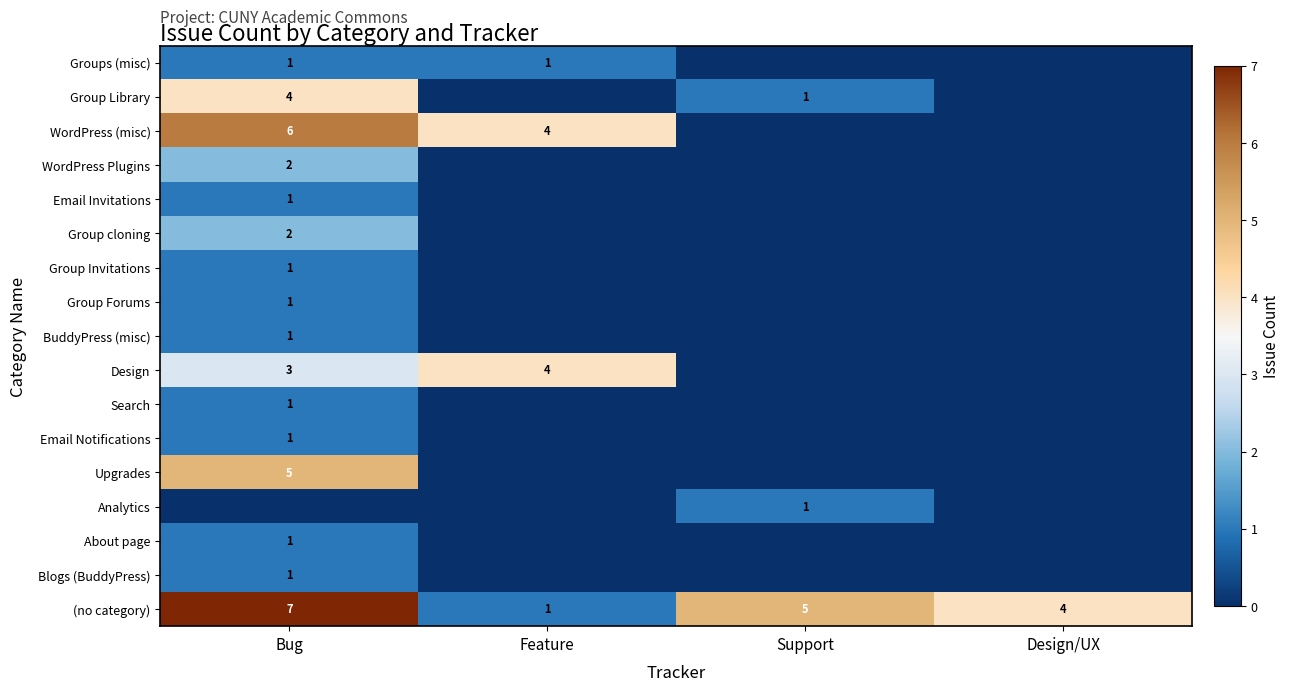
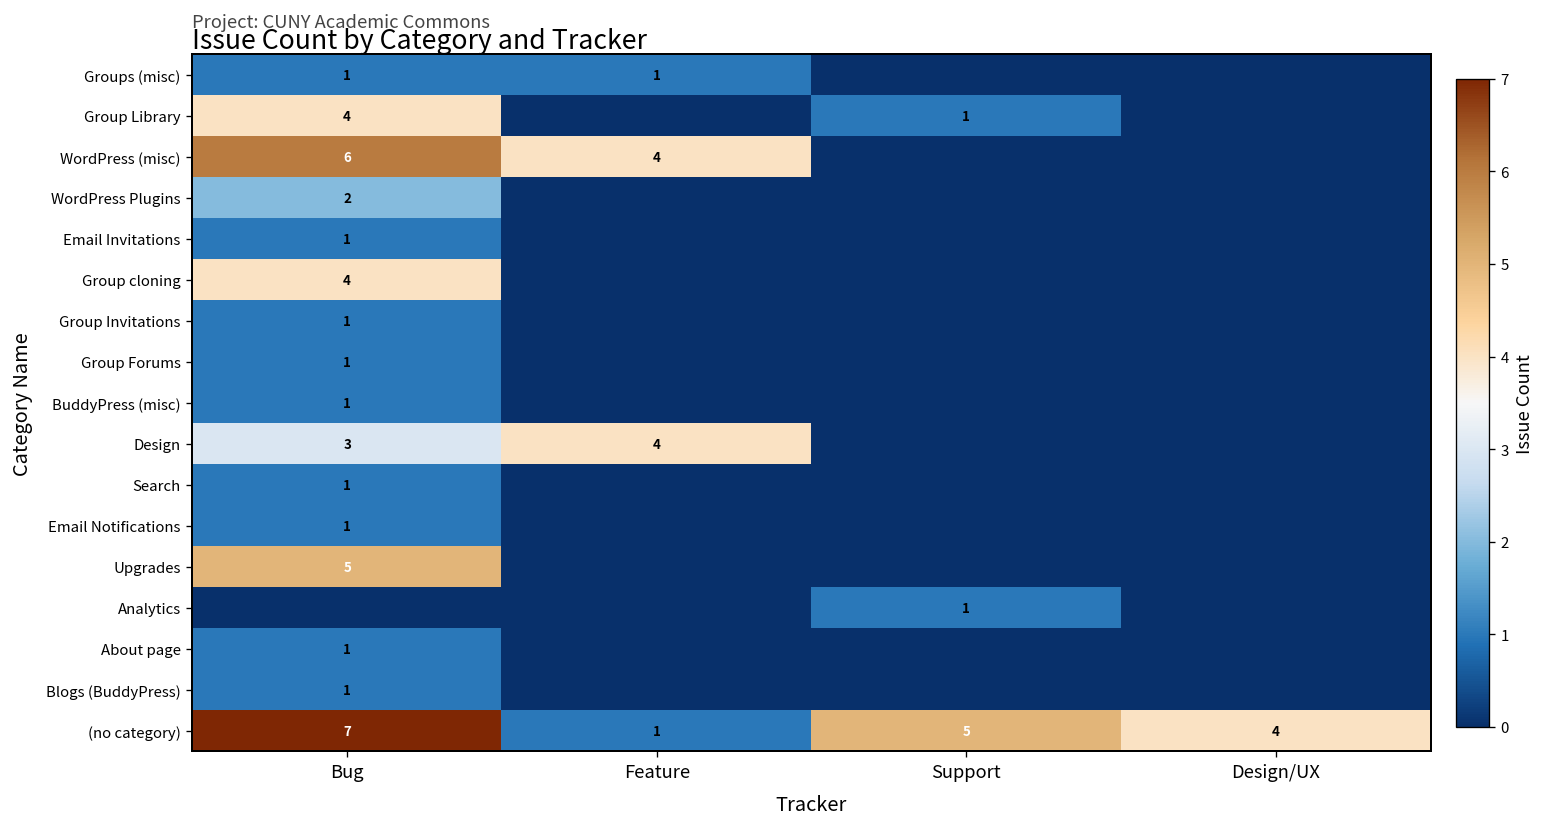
  {
    "Groups (misc)": {
      "Bug": 1,
      "Feature": 1
    },
    "Group Library": {
      "Bug": 4,
      "Support": 1
    },
    "WordPress (misc)": {
      "Bug": 6,
      "Feature": 4
    },
    "WordPress Plugins": {
      "Bug": 2
    },
    "Email Invitations": {
      "Bug": 1
    },
    "Group cloning": {
-     "Bug": 2
+     "Bug": 4
    },
    "Group Invitations": {
      "Bug": 1
    },
    "Group Forums": {
      "Bug": 1
    },
    "BuddyPress (misc)": {
      "Bug": 1
    },
    "Design": {
      "Bug": 3,
      "Feature": 4
    },
    "Search": {
      "Bug": 1
    },
    "Email Notifications": {
      "Bug": 1
    },
    "Upgrades": {
      "Bug": 5
    },
    "Analytics": {
      "Support": 1
    },
    "About page": {
      "Bug": 1
    },
    "Blogs (BuddyPress)": {
      "Bug": 1
    },
    "(no category)": {
      "Bug": 7,
      "Feature": 1,
      "Support": 5,
      "Design/UX": 4
    }
  }
